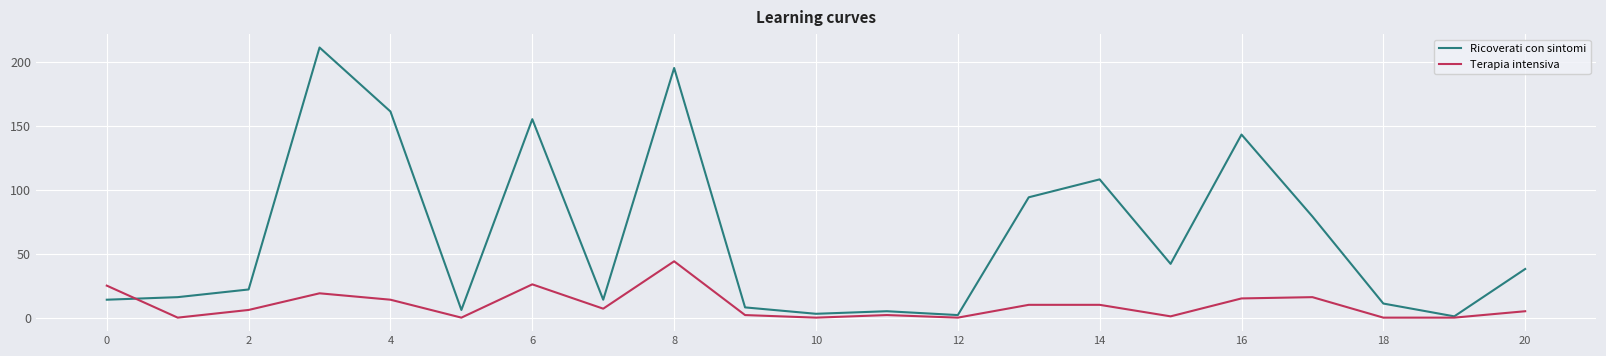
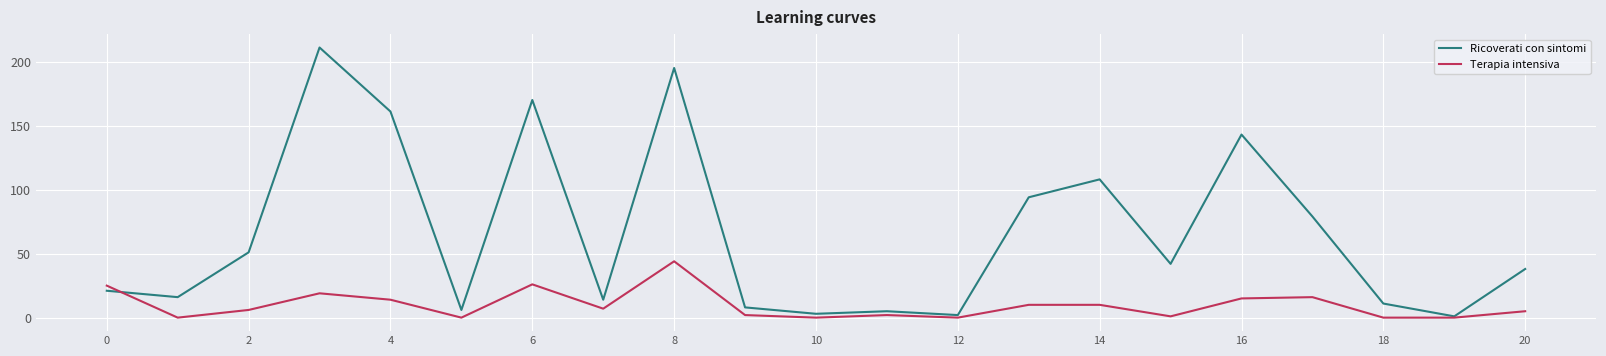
  {
    "Ricoverati con sintomi": {
-     "0": 14,
-     "2": 22,
+     "0": 21,
+     "2": 51,
      "4": 161,
-     "6": 155,
+     "6": 170,
      "8": 195,
      "10": 3,
      "14": 108,
      "16": 143,
      "18": 11,
      "20": 38
    },
    "Terapia intensiva": {
      "0": 25,
      "2": 6,
      "4": 14,
      "6": 26,
      "8": 44,
      "10": 0,
      "14": 10,
      "16": 15,
      "18": 0,
      "20": 5
    }
  }
